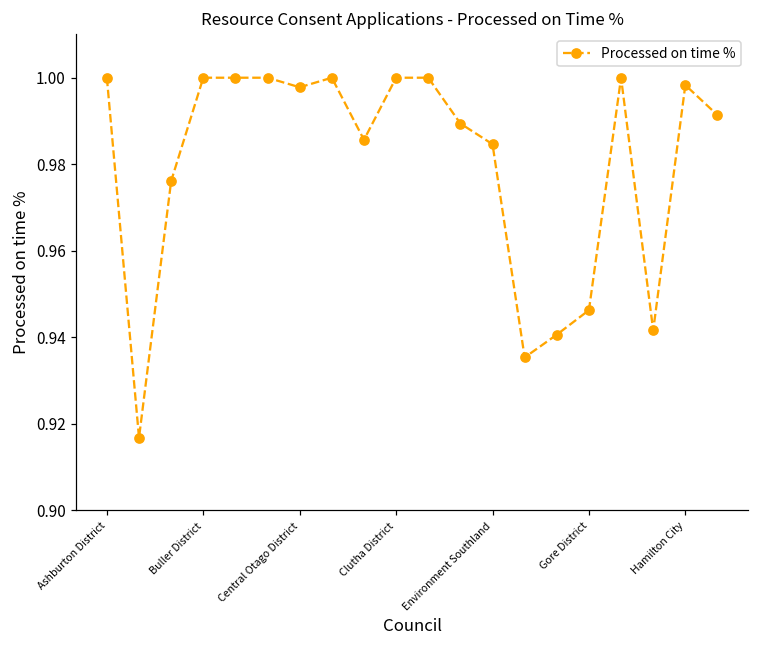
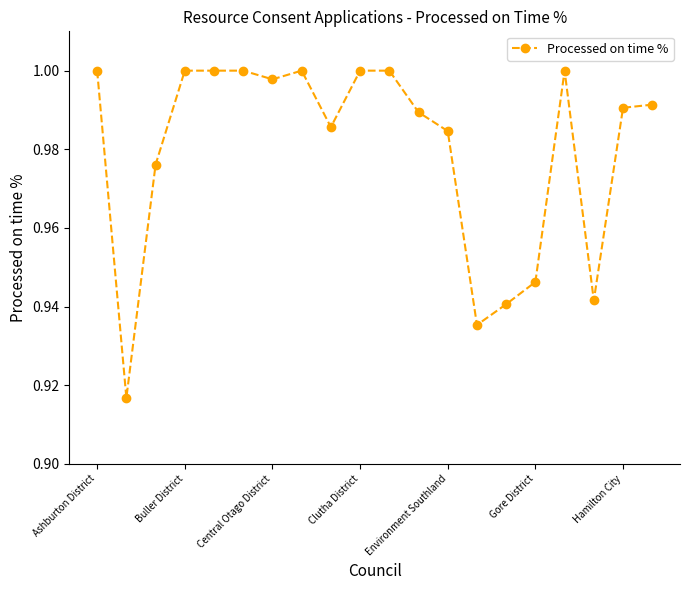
  {
    "Ashburton District": 1.000,
    "Buller District": 1.000,
    "Central Otago District": 0.998,
    "Clutha District": 1.000,
    "Environment Southland": 0.985,
    "Gore District": 0.946,
-   "Hamilton City": 0.998
+   "Hamilton City": 0.991
  }
